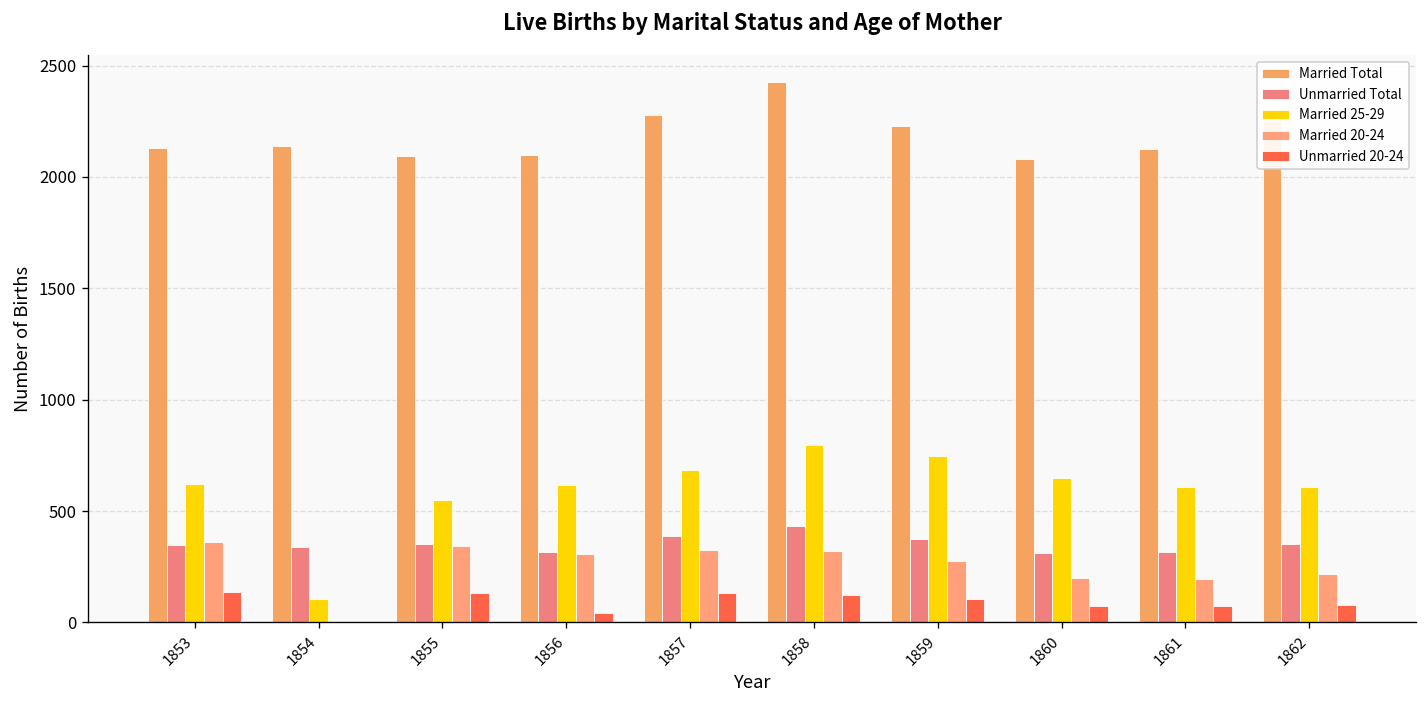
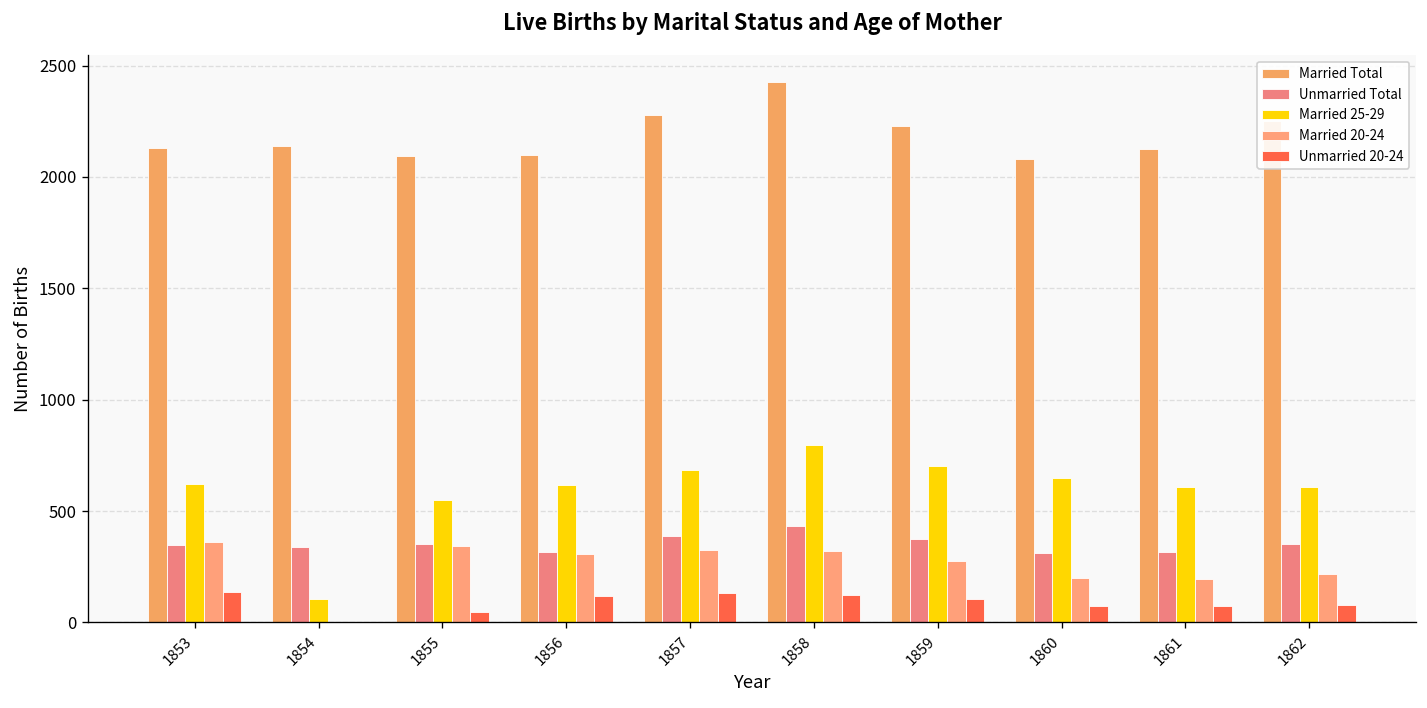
  {
    "Married 25-29": {
      "1853": 620,
      "1854": 110,
      "1855": 550,
      "1856": 620,
      "1857": 690,
      "1858": 800,
-     "1859": 750,
+     "1859": 700,
      "1860": 650,
      "1861": 610,
      "1862": 610
    },
    "Unmarried 20-24": {
      "1853": 140,
      "1854": 0,
-     "1855": 130,
-     "1856": 40,
+     "1855": 50,
+     "1856": 120,
      "1857": 130,
      "1858": 120,
      "1859": 110,
      "1860": 80,
      "1861": 70,
      "1862": 80
    }
  }
